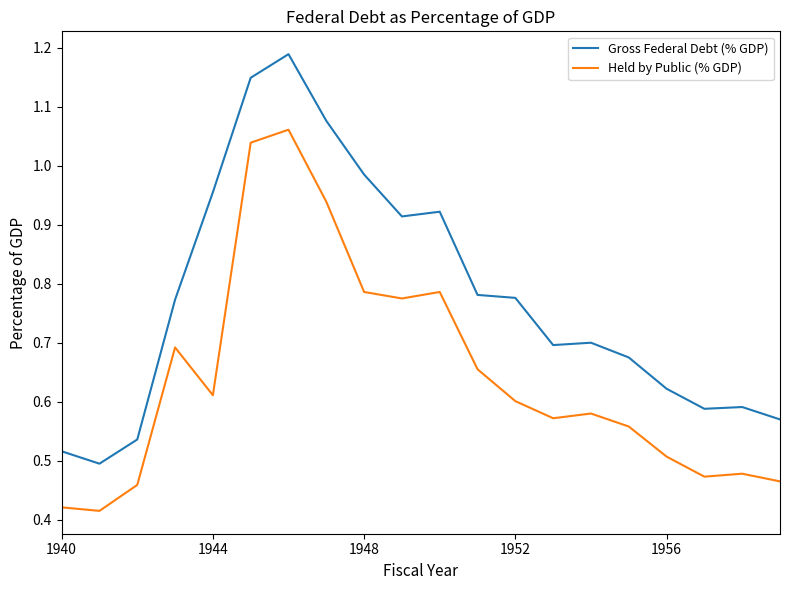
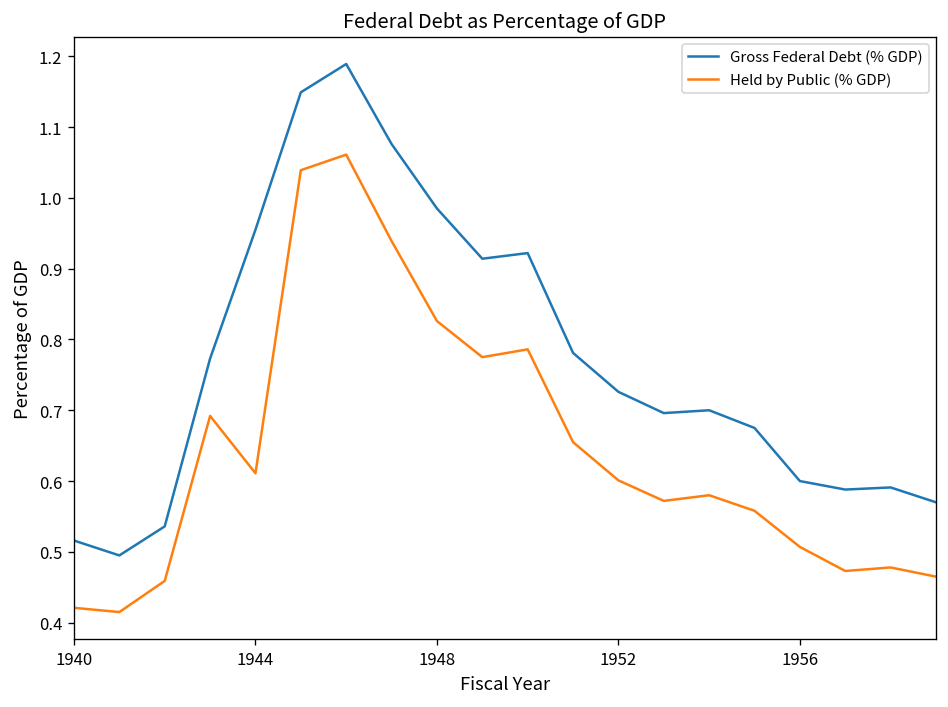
  {
    "Gross Federal Debt (% GDP)": {
      "1940": 0.52,
      "1944": 0.96,
      "1948": 0.99,
-     "1952": 0.78,
-     "1956": 0.62
+     "1952": 0.73,
+     "1956": 0.60
    },
    "Held by Public (% GDP)": {
      "1940": 0.42,
      "1944": 0.61,
-     "1948": 0.79,
+     "1948": 0.83,
      "1952": 0.60,
      "1956": 0.51
    }
  }
